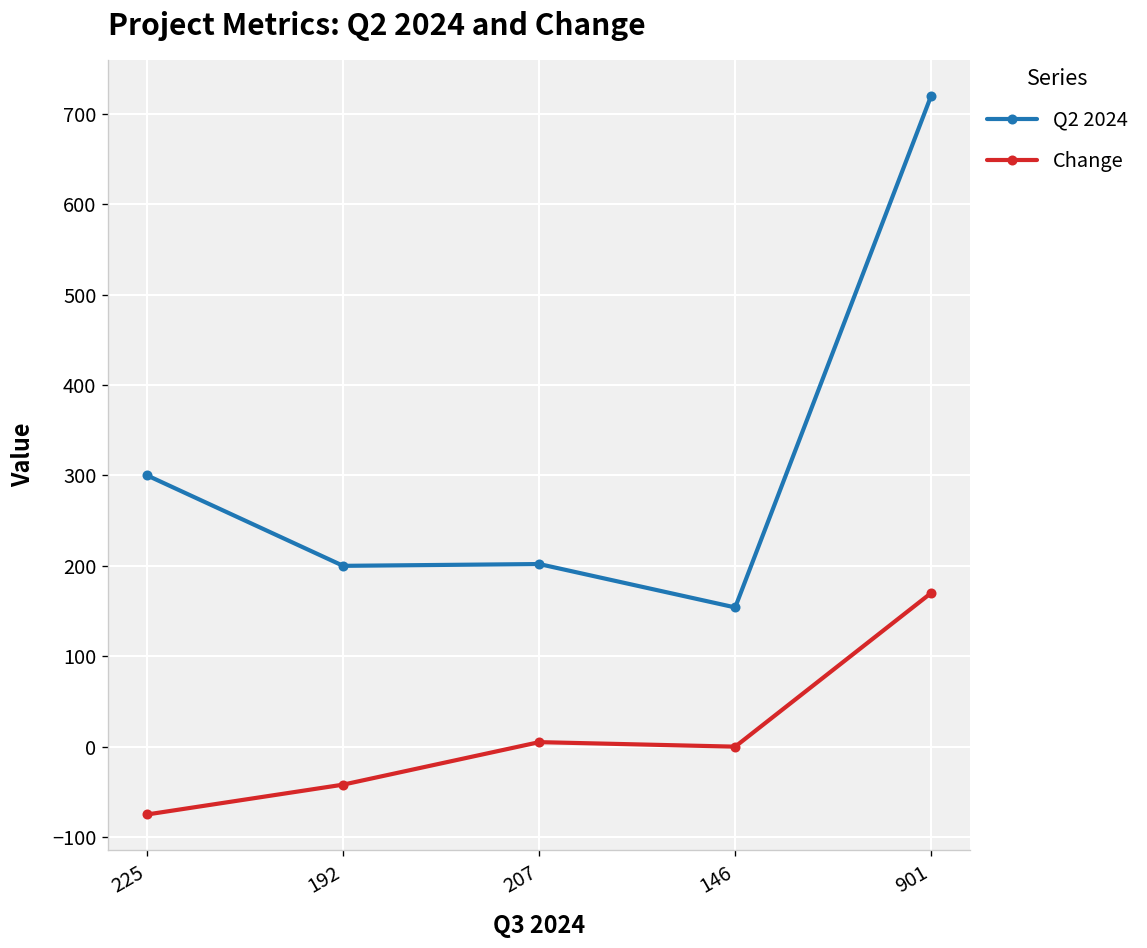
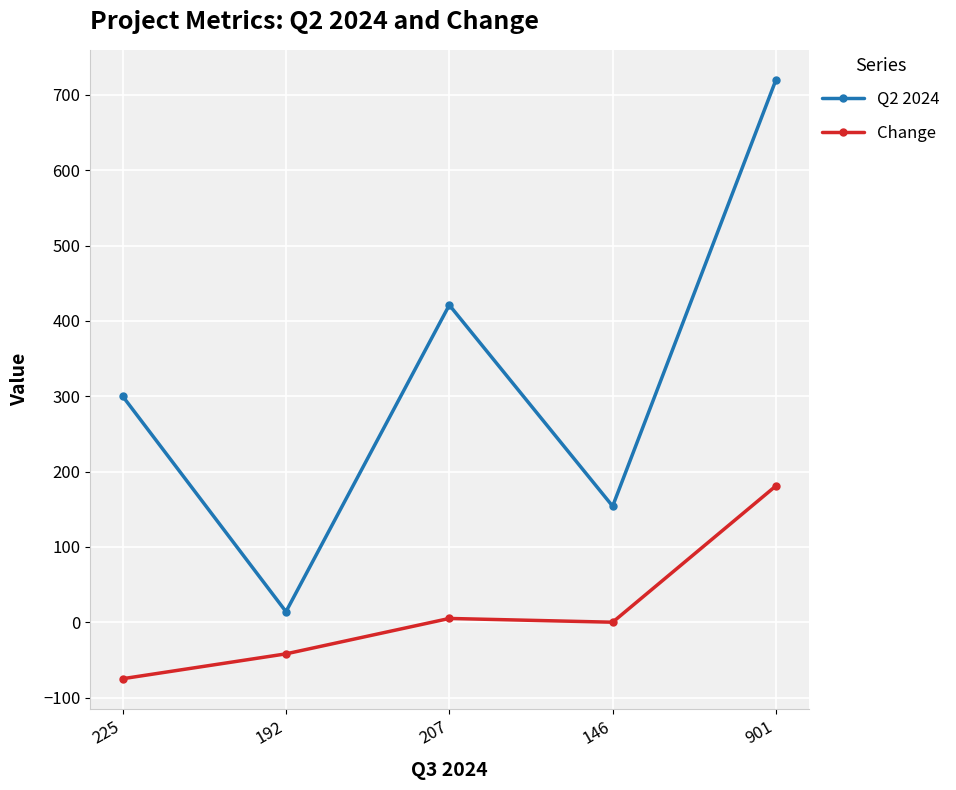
  {
    "Q2 2024": {
      "225": 300,
-     "192": 200,
-     "207": 200,
+     "192": 10,
+     "207": 420,
      "146": 150,
      "901": 720
    },
    "Change": {
      "225": -80,
      "192": -40,
      "207": 10,
      "146": 0,
-     "901": 170
+     "901": 180
    }
  }
